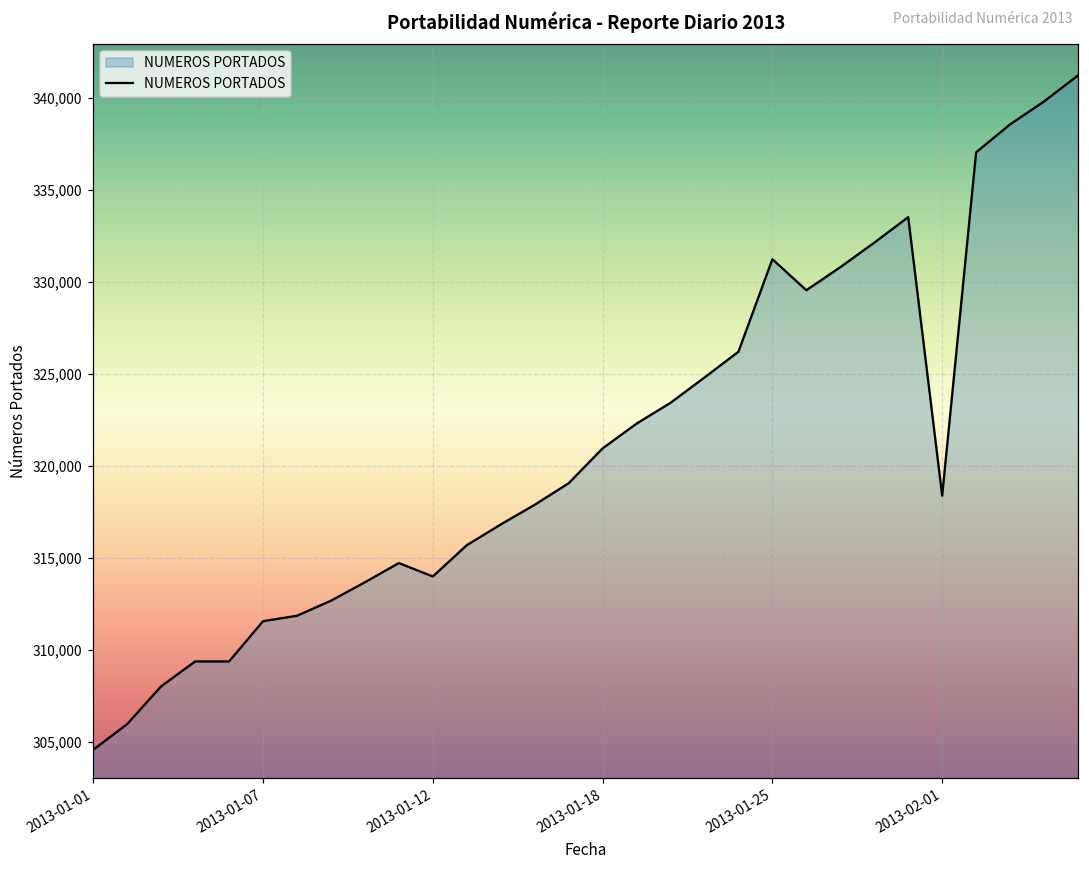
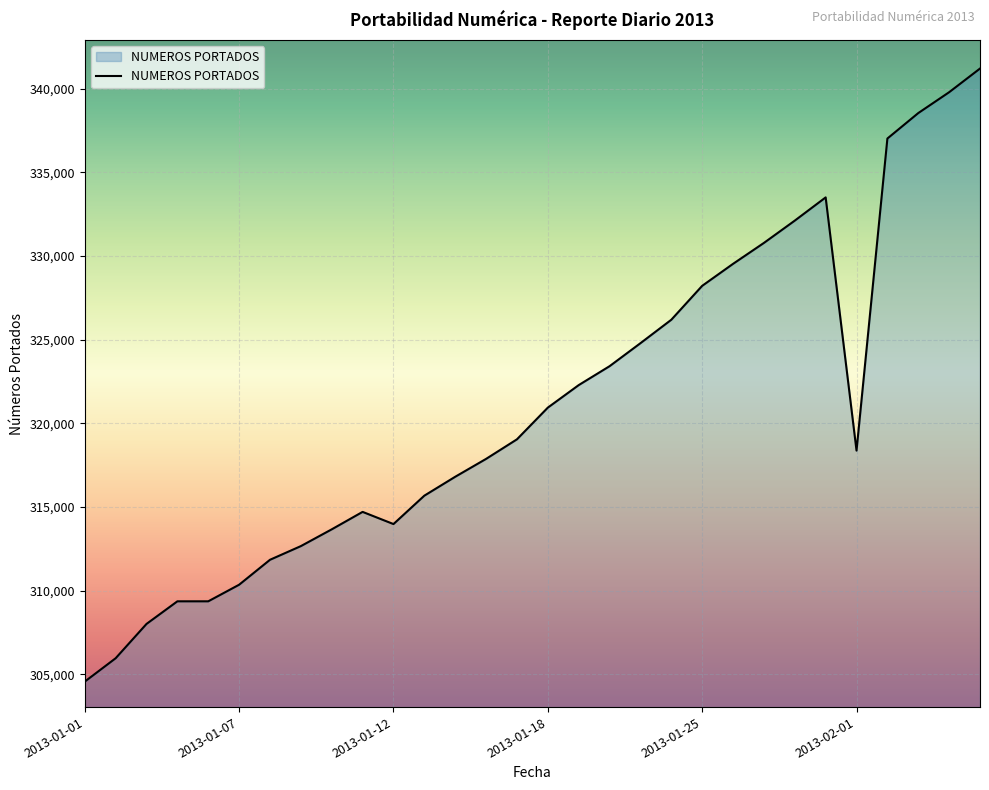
  {
    "2013-01-01": "304,600",
-   "2013-01-07": "311,600",
+   "2013-01-07": "310,400",
    "2013-01-12": "314,000",
    "2013-01-18": "320,900",
-   "2013-01-25": "331,200",
+   "2013-01-25": "328,200",
    "2013-02-01": "318,400"
  }
